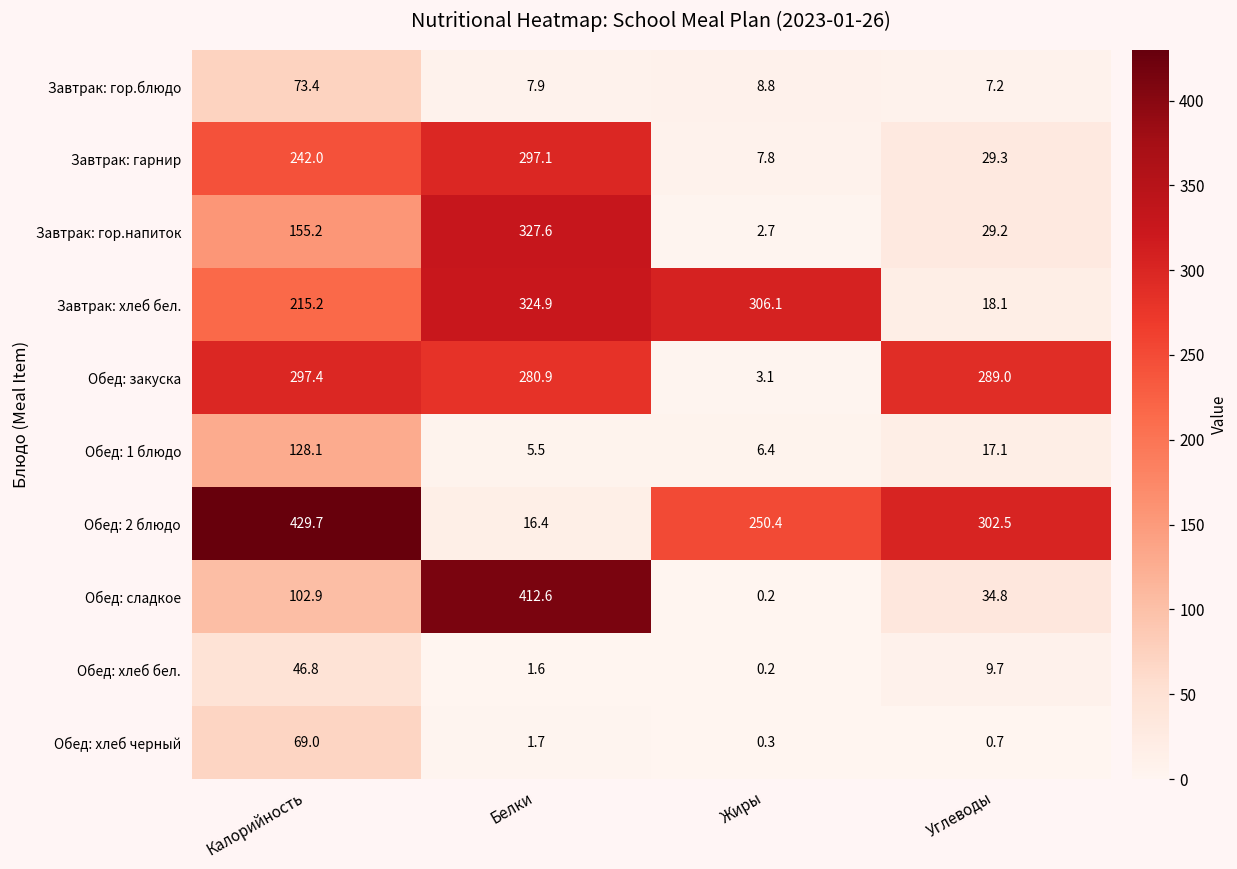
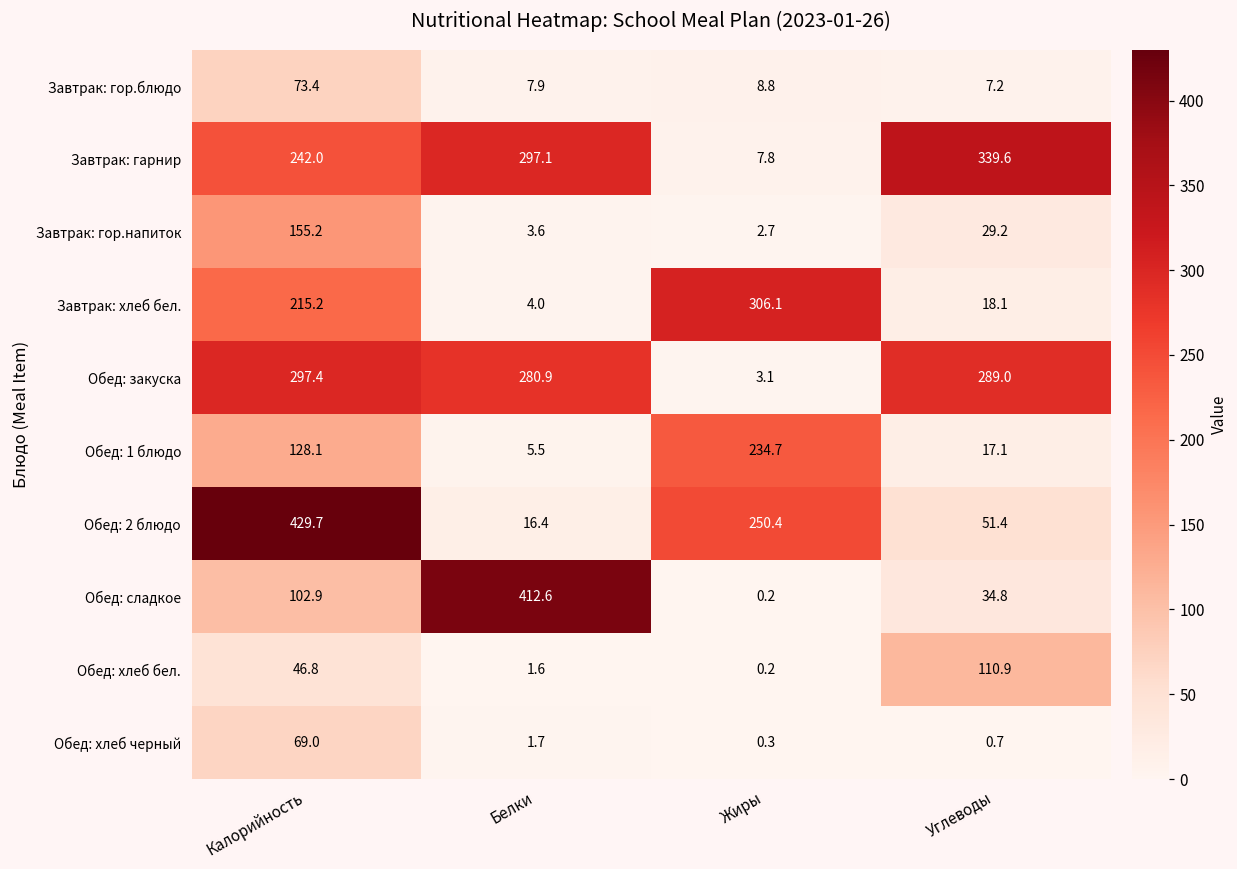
  {
    "Завтрак: гор.блюдо": {
      "Калорийность": 73.4,
      "Белки": 7.9,
      "Жиры": 8.8,
      "Углеводы": 7.2
    },
    "Завтрак: гарнир": {
      "Калорийность": 242.0,
      "Белки": 297.1,
      "Жиры": 7.8,
-     "Углеводы": 29.3
+     "Углеводы": 339.6
    },
    "Завтрак: гор.напиток": {
      "Калорийность": 155.2,
-     "Белки": 327.6,
+     "Белки": 3.6,
      "Жиры": 2.7,
      "Углеводы": 29.2
    },
    "Завтрак: хлеб бел.": {
      "Калорийность": 215.2,
-     "Белки": 324.9,
+     "Белки": 4.0,
      "Жиры": 306.1,
      "Углеводы": 18.1
    },
    "Обед: закуска": {
      "Калорийность": 297.4,
      "Белки": 280.9,
      "Жиры": 3.1,
      "Углеводы": 289.0
    },
    "Обед: 1 блюдо": {
      "Калорийность": 128.1,
      "Белки": 5.5,
-     "Жиры": 6.4,
+     "Жиры": 234.7,
      "Углеводы": 17.1
    },
    "Обед: 2 блюдо": {
      "Калорийность": 429.7,
      "Белки": 16.4,
      "Жиры": 250.4,
-     "Углеводы": 302.5
+     "Углеводы": 51.4
    },
    "Обед: сладкое": {
      "Калорийность": 102.9,
      "Белки": 412.6,
      "Жиры": 0.2,
      "Углеводы": 34.8
    },
    "Обед: хлеб бел.": {
      "Калорийность": 46.8,
      "Белки": 1.6,
      "Жиры": 0.2,
-     "Углеводы": 9.7
+     "Углеводы": 110.9
    },
    "Обед: хлеб черный": {
      "Калорийность": 69.0,
      "Белки": 1.7,
      "Жиры": 0.3,
      "Углеводы": 0.7
    }
  }
